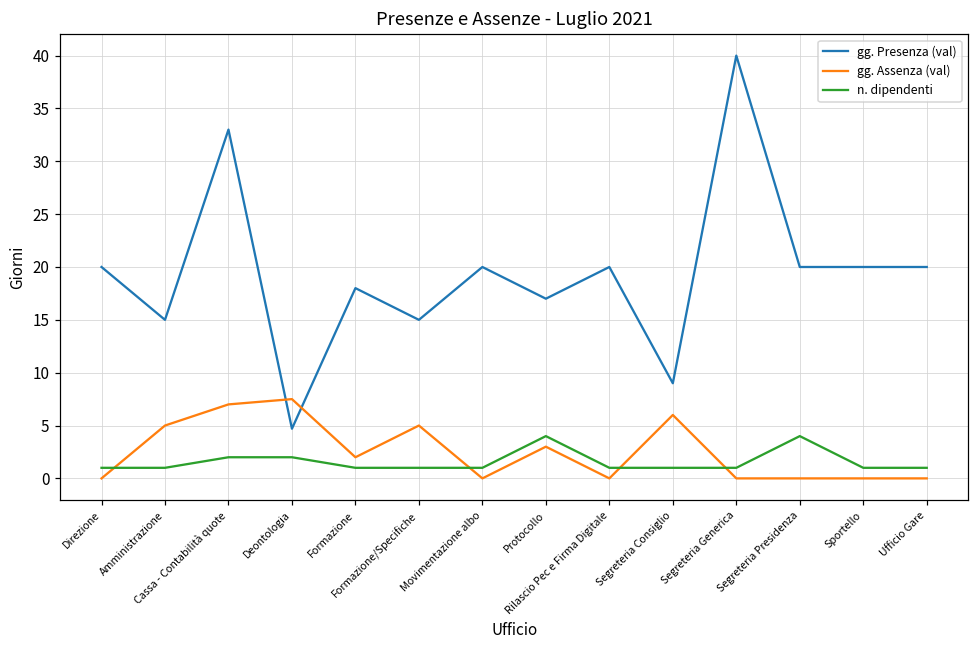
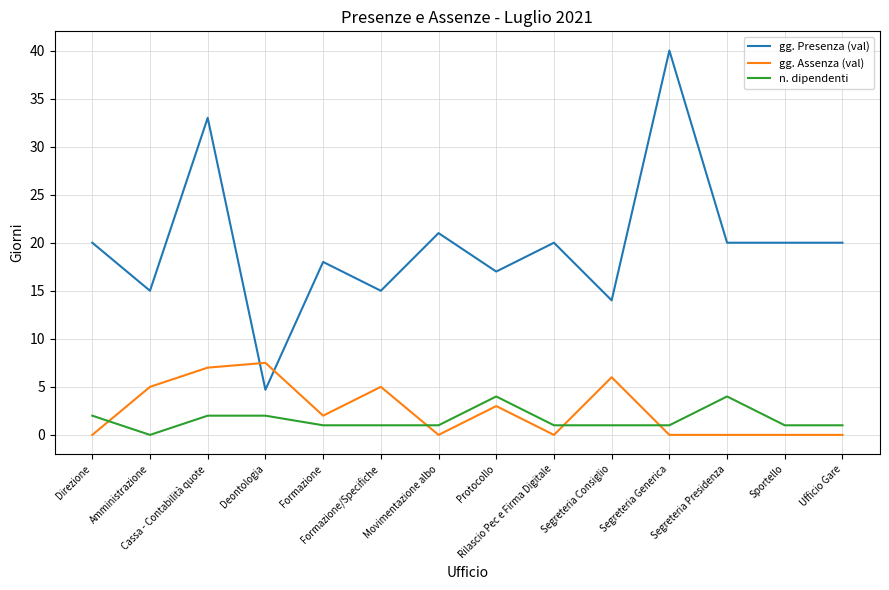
  {
    "gg. Presenza (val)": {
      "Direzione": 20,
      "Amministrazione": 15,
      "Cassa - Contabilità quote": 33,
      "Deontologia": 5,
      "Formazione": 18,
      "Formazione/Specifiche": 15,
-     "Movimentazione albo": 20,
+     "Movimentazione albo": 21,
      "Protocollo": 17,
      "Rilascio Pec e Firma Digitale": 20,
-     "Segreteria Consiglio": 9,
+     "Segreteria Consiglio": 14,
      "Segreteria Generica": 40,
      "Segreteria Presidenza": 20,
      "Sportello": 20,
      "Ufficio Gare": 20
    },
    "gg. Assenza (val)": {
      "Direzione": 0,
      "Amministrazione": 5,
      "Cassa - Contabilità quote": 7,
      "Deontologia": 8,
      "Formazione": 2,
      "Formazione/Specifiche": 5,
      "Movimentazione albo": 0,
      "Protocollo": 3,
      "Rilascio Pec e Firma Digitale": 0,
      "Segreteria Consiglio": 6,
      "Segreteria Generica": 0,
      "Segreteria Presidenza": 0,
      "Sportello": 0,
      "Ufficio Gare": 0
    },
    "n. dipendenti": {
-     "Direzione": 1,
-     "Amministrazione": 1,
+     "Direzione": 2,
+     "Amministrazione": 0,
      "Cassa - Contabilità quote": 2,
      "Deontologia": 2,
      "Formazione": 1,
      "Formazione/Specifiche": 1,
      "Movimentazione albo": 1,
      "Protocollo": 4,
      "Rilascio Pec e Firma Digitale": 1,
      "Segreteria Consiglio": 1,
      "Segreteria Generica": 1,
      "Segreteria Presidenza": 4,
      "Sportello": 1,
      "Ufficio Gare": 1
    }
  }
